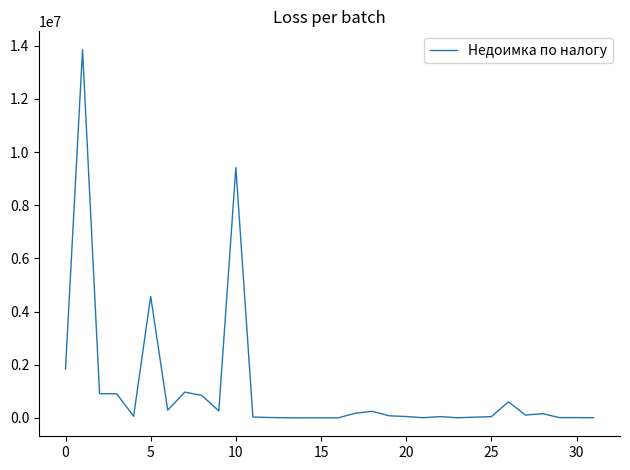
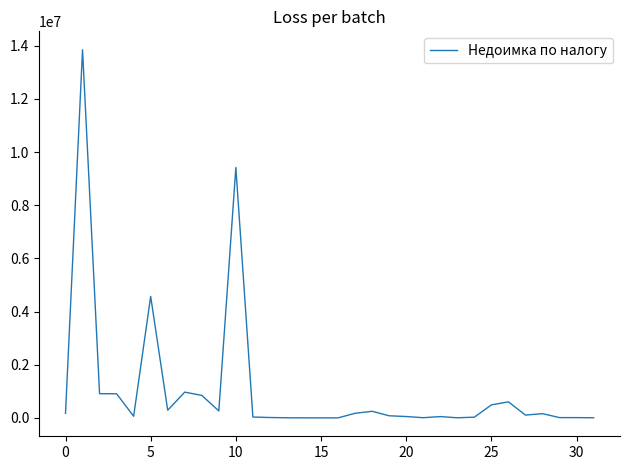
  {
-   "0": 1800000,
+   "0": 200000,
    "5": 4600000,
    "10": 9400000,
    "15": 0,
    "20": 100000,
-   "25": 0,
+   "25": 500000,
    "30": 0
  }
